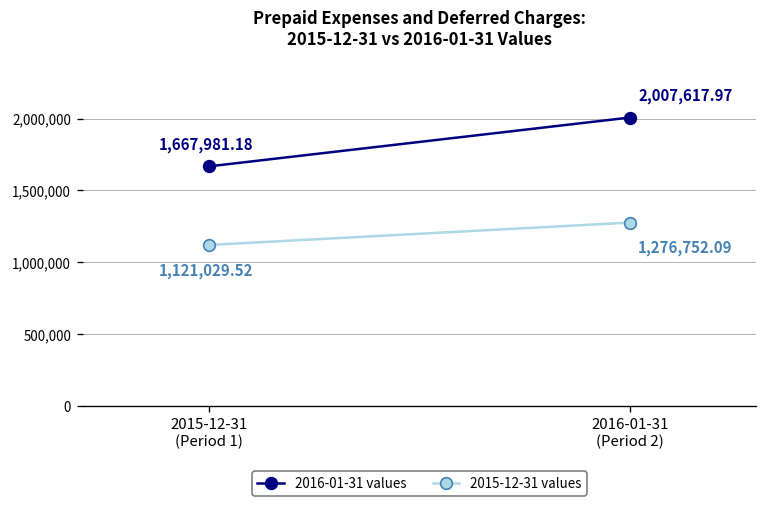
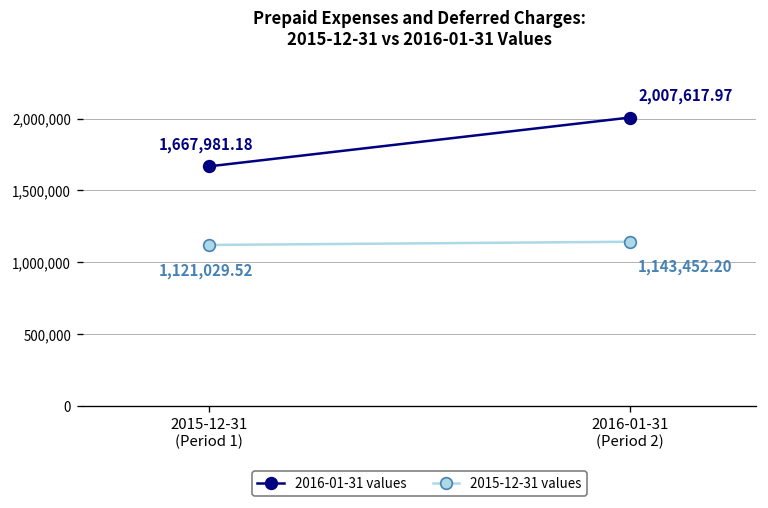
  {
    "2016-01-31 values": {
      "2015-12-31 (Period 1)": "1,667,981.18",
      "2016-01-31 (Period 2)": "2,007,617.97"
    },
    "2015-12-31 values": {
      "2015-12-31 (Period 1)": "1,121,029.52",
-     "2016-01-31 (Period 2)": "1,276,752.09"
+     "2016-01-31 (Period 2)": "1,143,452.20"
    }
  }
